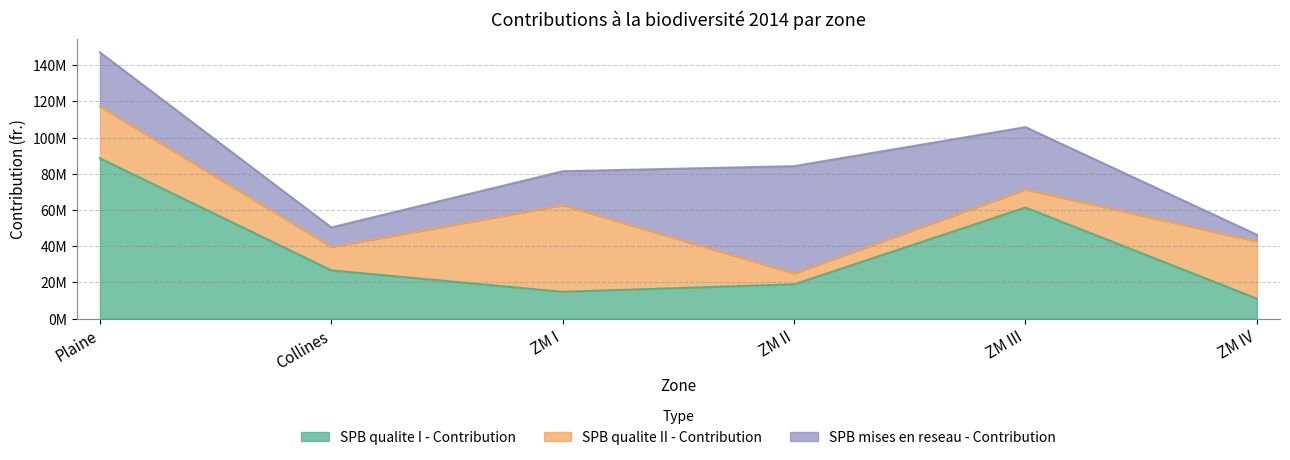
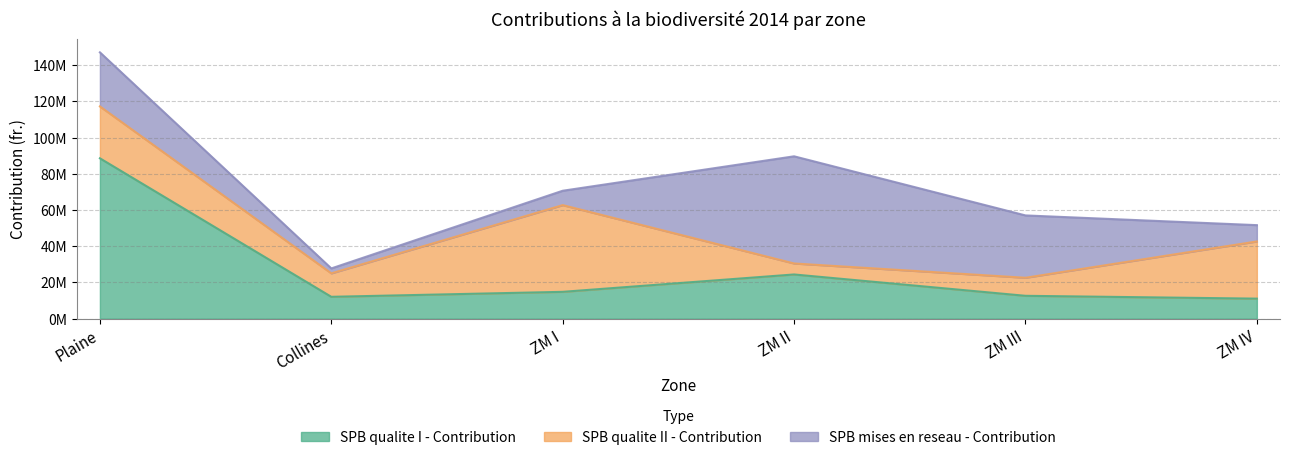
  {
    "SPB qualite I - Contribution": {
      "Plaine": 89000000,
-     "Collines": 27000000,
+     "Collines": 12000000,
      "ZM I": 15000000,
-     "ZM II": 19000000,
-     "ZM III": 61000000,
+     "ZM II": 24000000,
+     "ZM III": 13000000,
      "ZM IV": 11000000
    },
    "SPB qualite II - Contribution": {
      "Plaine": 29000000,
      "Collines": 13000000,
      "ZM I": 48000000,
      "ZM II": 6000000,
      "ZM III": 10000000,
      "ZM IV": 32000000
    },
    "SPB mises en reseau - Contribution": {
      "Plaine": 30000000,
-     "Collines": 11000000,
-     "ZM I": 19000000,
+     "Collines": 3000000,
+     "ZM I": 8000000,
      "ZM II": 59000000,
      "ZM III": 34000000,
-     "ZM IV": 4000000
+     "ZM IV": 9000000
    }
  }
